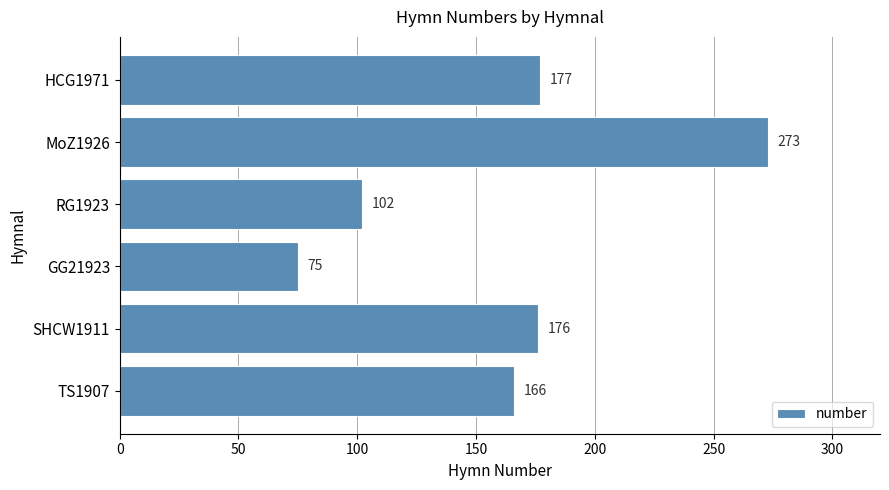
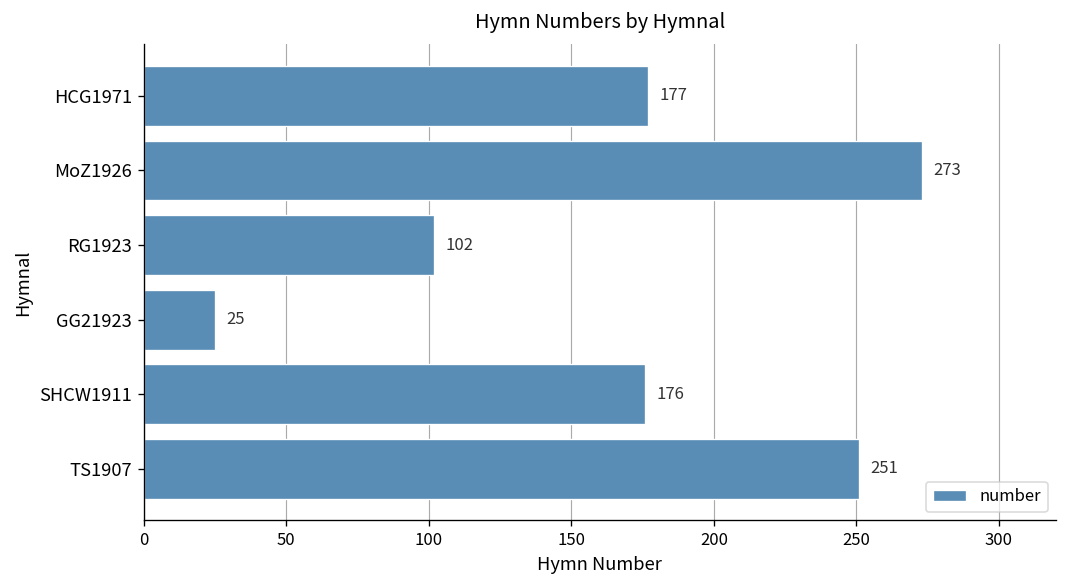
  {
    "HCG1971": 177,
    "MoZ1926": 273,
    "RG1923": 102,
-   "GG21923": 75,
+   "GG21923": 25,
    "SHCW1911": 176,
-   "TS1907": 166
+   "TS1907": 251
  }
